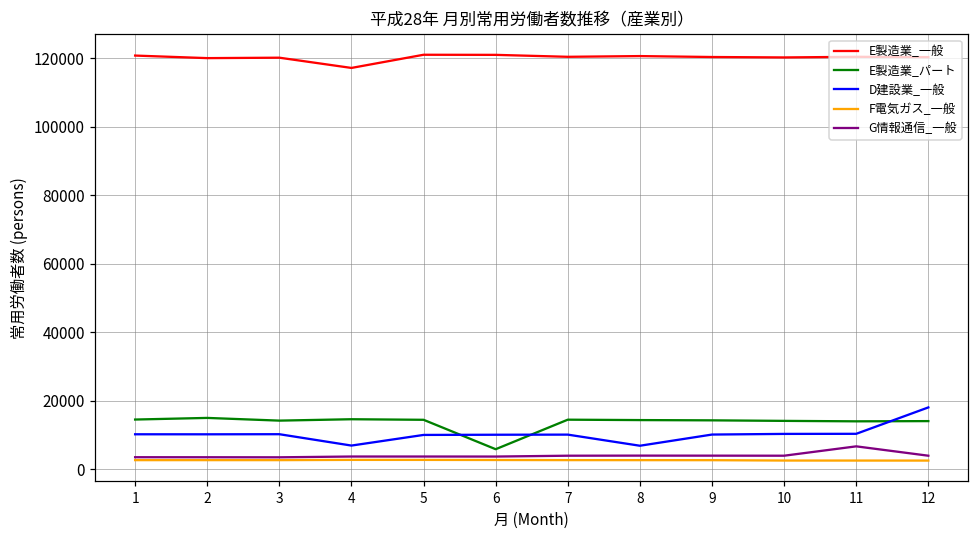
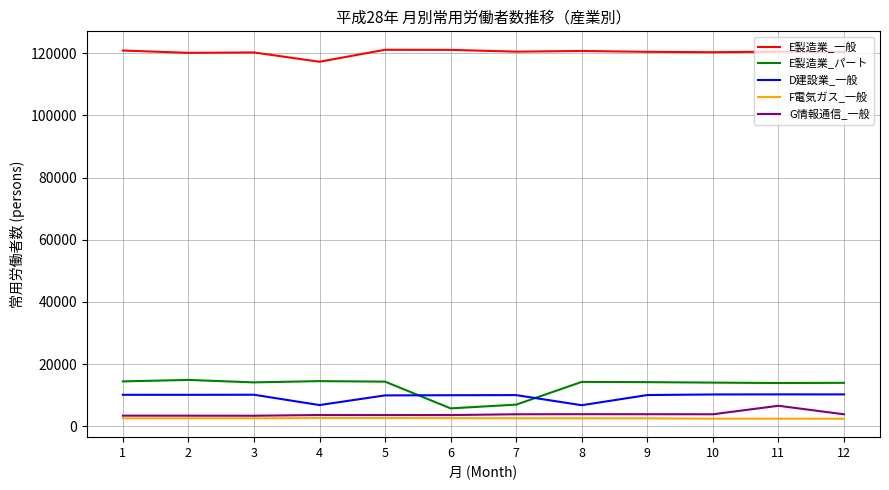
  {
    "E製造業_一般": {
      "1": 121000,
      "2": 120000,
      "3": 120000,
      "4": 117000,
      "5": 121000,
      "6": 121000,
      "7": 120000,
      "8": 121000,
      "9": 120000,
      "10": 120000
    },
    "E製造業_パート": {
      "1": 14000,
      "2": 15000,
      "3": 14000,
      "4": 15000,
      "5": 14000,
      "6": 6000,
-     "7": 14000,
+     "7": 7000,
      "8": 14000,
      "9": 14000,
      "10": 14000,
      "11": 14000,
      "12": 14000
    },
    "D建設業_一般": {
      "1": 10000,
      "2": 10000,
      "3": 10000,
      "4": 7000,
      "5": 10000,
      "6": 10000,
      "7": 10000,
      "8": 7000,
      "9": 10000,
      "10": 10000,
      "11": 10000,
-     "12": 18000
+     "12": 10000
    },
    "F電気ガス_一般": {
      "1": 3000,
      "2": 3000,
      "3": 3000,
      "4": 3000,
      "5": 3000,
      "6": 3000,
      "7": 3000,
      "8": 3000,
      "9": 3000,
      "10": 3000,
      "11": 3000,
      "12": 2000
    },
    "G情報通信_一般": {
      "1": 3000,
      "2": 3000,
      "3": 3000,
      "4": 4000,
      "5": 4000,
      "6": 4000,
      "7": 4000,
      "8": 4000,
      "9": 4000,
      "10": 4000,
      "11": 7000,
      "12": 4000
    }
  }
